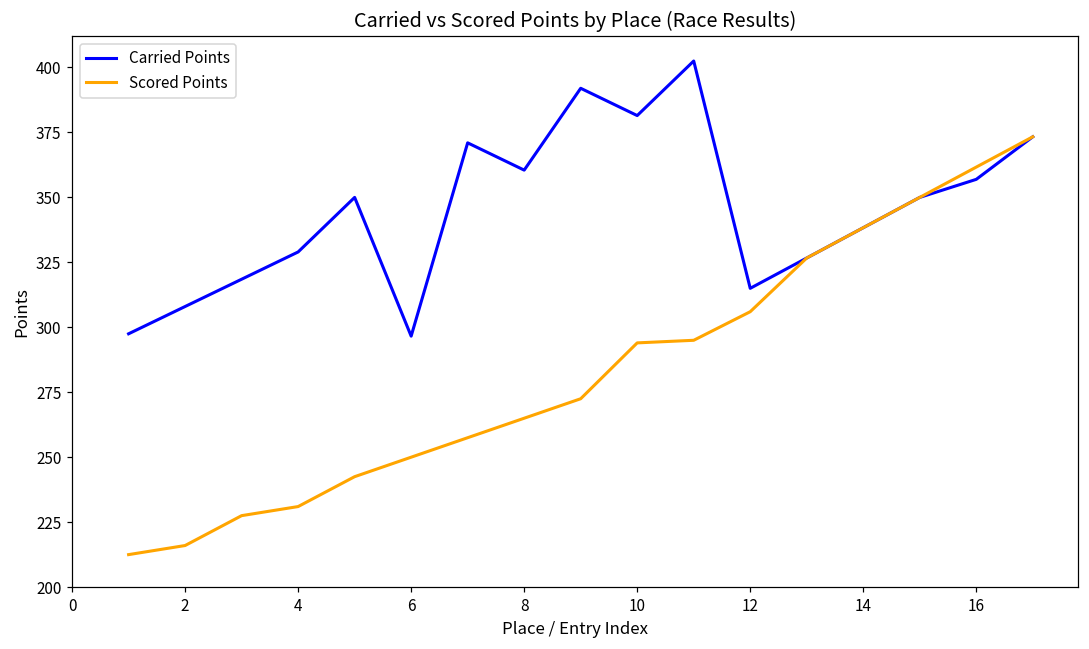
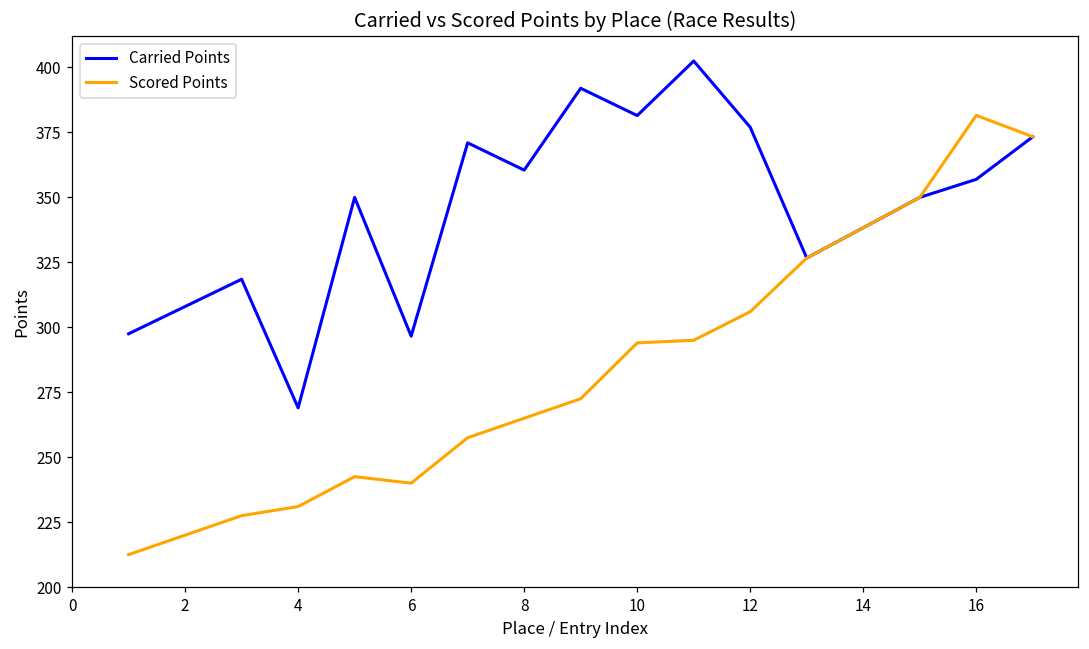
  {
    "Carried Points": {
      "2": 308,
-     "4": 329,
+     "4": 269,
      "6": 297,
      "8": 361,
      "10": 382,
-     "12": 315,
+     "12": 377,
      "16": 357
    },
    "Scored Points": {
-     "2": 216,
+     "2": 220,
      "4": 231,
-     "6": 250,
+     "6": 240,
      "8": 265,
      "10": 294,
      "12": 306,
-     "16": 362
+     "16": 382
    }
  }
